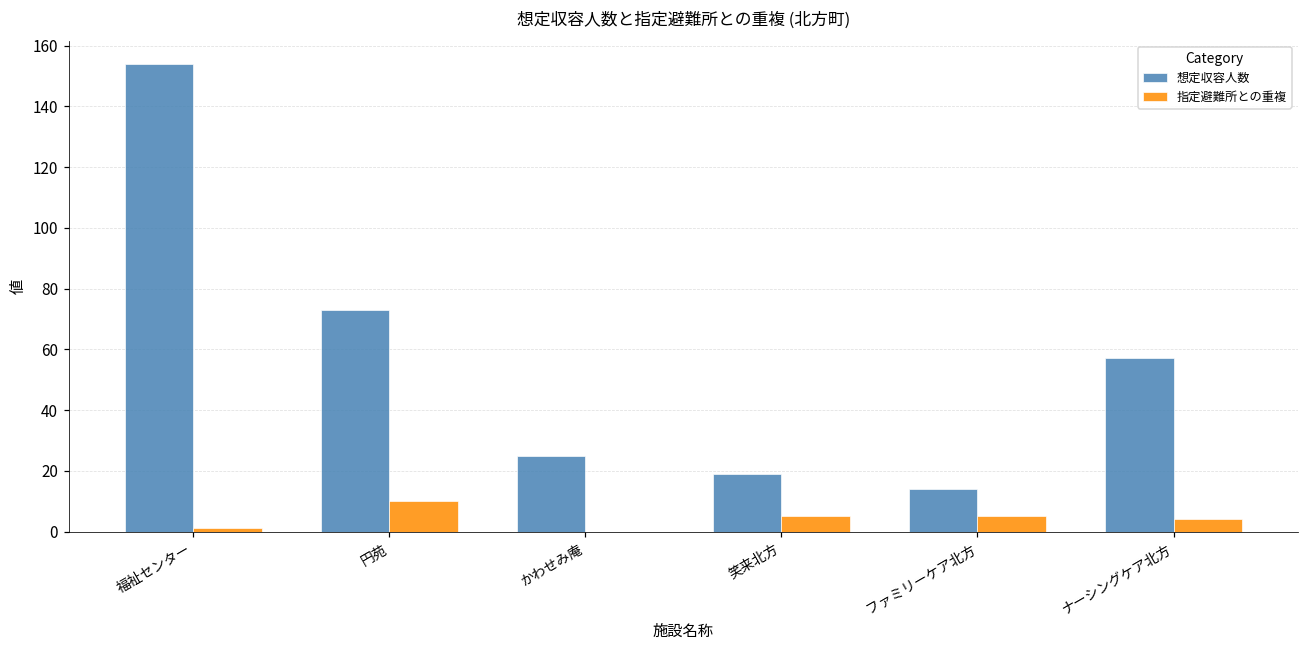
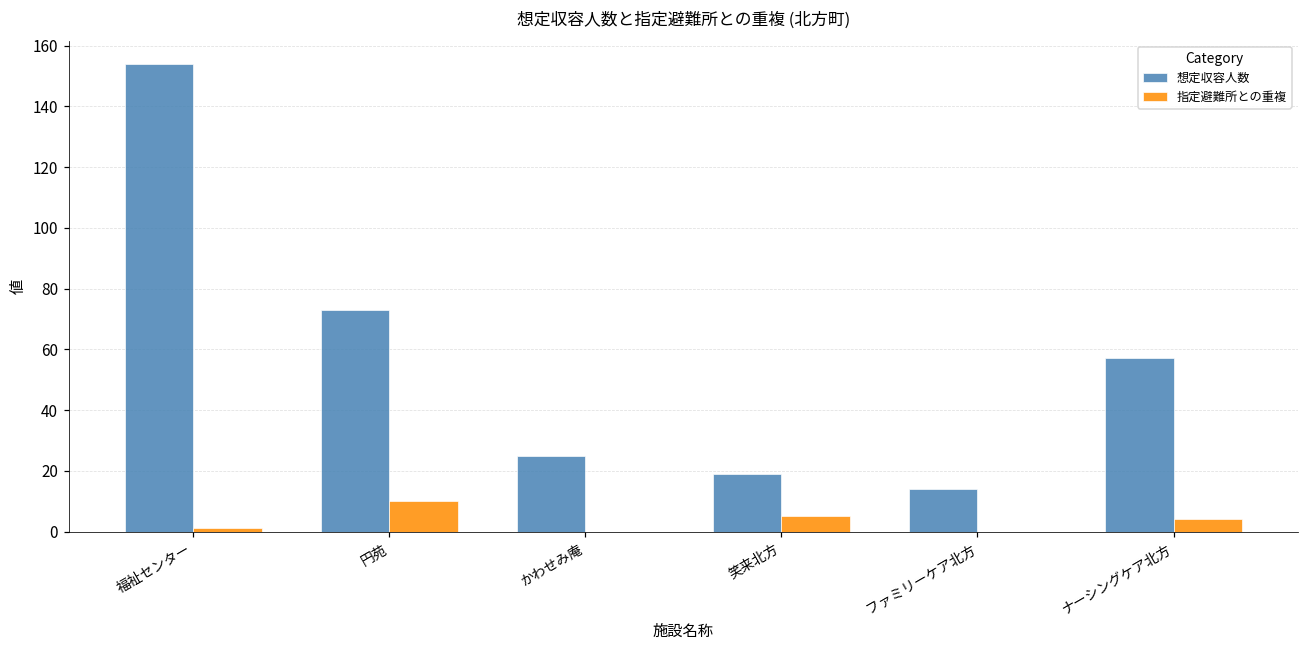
  {
    "想定収容人数": {
      "福祉センター": 154,
      "円苑": 73,
      "かわせみ庵": 25,
      "笑来北方": 19,
      "ファミリーケア北方": 14,
      "ナーシングケア北方": 57
    },
    "指定避難所との重複": {
      "福祉センター": 1,
      "円苑": 10,
      "かわせみ庵": 0,
      "笑来北方": 5,
-     "ファミリーケア北方": 5,
+     "ファミリーケア北方": 0,
      "ナーシングケア北方": 4
    }
  }
